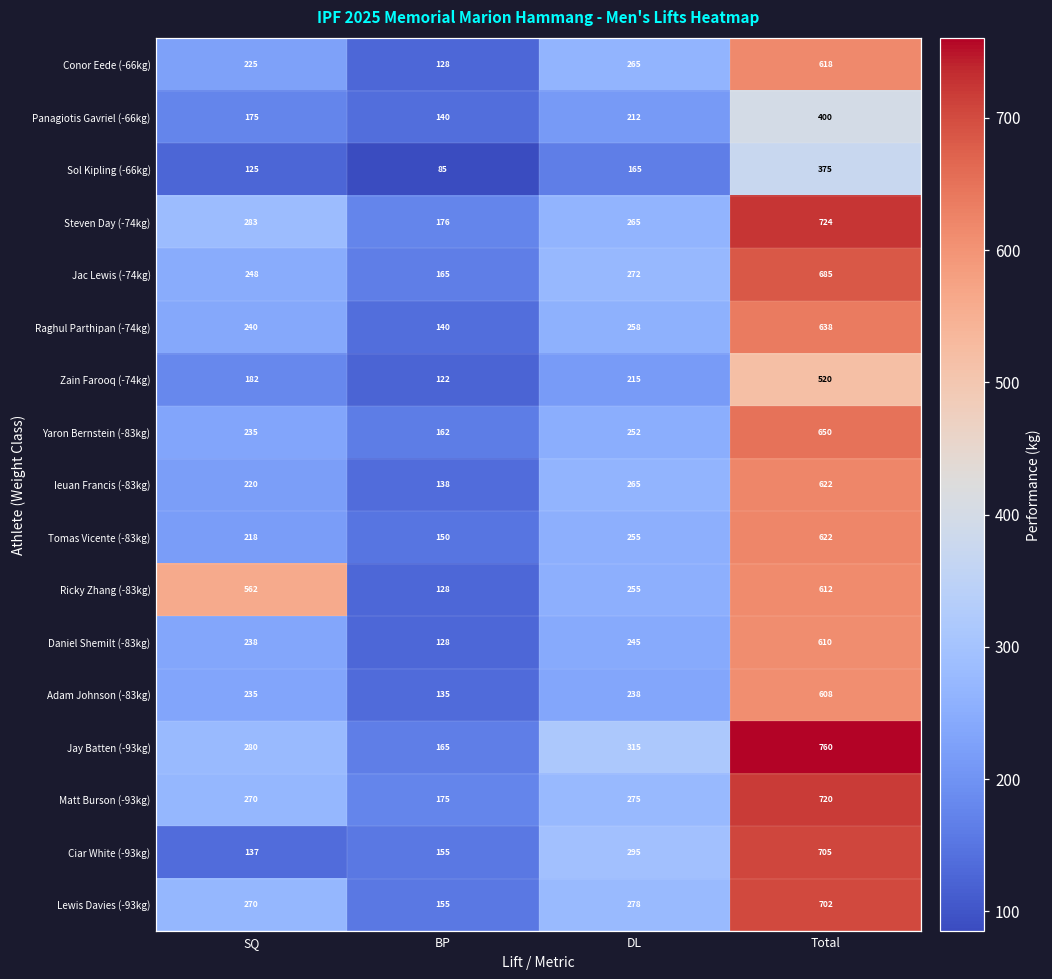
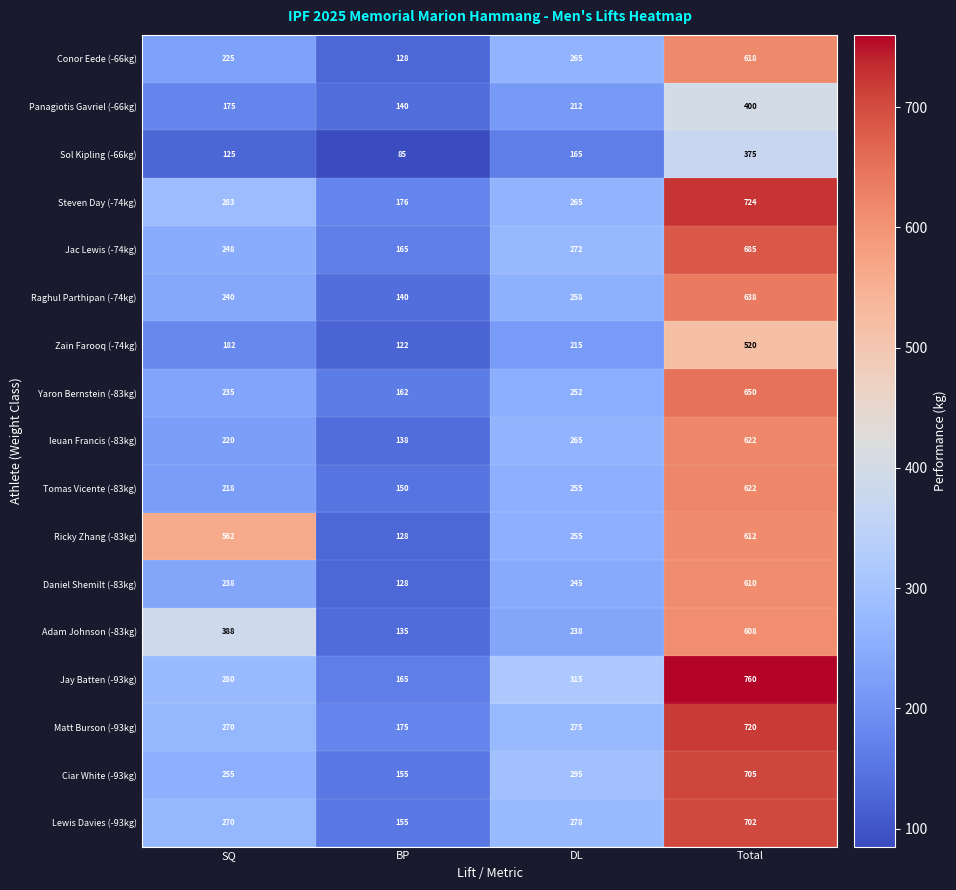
  {
    "Conor Eede (-66kg)": {
      "SQ": 225,
      "BP": 128,
      "DL": 265,
      "Total": 618
    },
    "Panagiotis Gavriel (-66kg)": {
      "SQ": 175,
      "BP": 140,
      "DL": 212,
      "Total": 400
    },
    "Sol Kipling (-66kg)": {
      "SQ": 125,
      "BP": 85,
      "DL": 165,
      "Total": 375
    },
    "Steven Day (-74kg)": {
      "SQ": 283,
      "BP": 176,
      "DL": 265,
      "Total": 724
    },
    "Jac Lewis (-74kg)": {
      "SQ": 248,
      "BP": 165,
      "DL": 272,
      "Total": 685
    },
    "Raghul Parthipan (-74kg)": {
      "SQ": 240,
      "BP": 140,
      "DL": 258,
      "Total": 638
    },
    "Zain Farooq (-74kg)": {
      "SQ": 182,
      "BP": 122,
      "DL": 215,
      "Total": 520
    },
    "Yaron Bernstein (-83kg)": {
      "SQ": 235,
      "BP": 162,
      "DL": 252,
      "Total": 650
    },
    "Ieuan Francis (-83kg)": {
      "SQ": 220,
      "BP": 138,
      "DL": 265,
      "Total": 622
    },
    "Tomas Vicente (-83kg)": {
      "SQ": 218,
      "BP": 150,
      "DL": 255,
      "Total": 622
    },
    "Ricky Zhang (-83kg)": {
      "SQ": 562,
      "BP": 128,
      "DL": 255,
      "Total": 612
    },
    "Daniel Shemilt (-83kg)": {
      "SQ": 238,
      "BP": 128,
      "DL": 245,
      "Total": 610
    },
    "Adam Johnson (-83kg)": {
-     "SQ": 235,
+     "SQ": 388,
      "BP": 135,
      "DL": 238,
      "Total": 608
    },
    "Jay Batten (-93kg)": {
      "SQ": 280,
      "BP": 165,
      "DL": 315,
      "Total": 760
    },
    "Matt Burson (-93kg)": {
      "SQ": 270,
      "BP": 175,
      "DL": 275,
      "Total": 720
    },
    "Ciar White (-93kg)": {
-     "SQ": 137,
+     "SQ": 255,
      "BP": 155,
      "DL": 295,
      "Total": 705
    },
    "Lewis Davies (-93kg)": {
      "SQ": 270,
      "BP": 155,
      "DL": 278,
      "Total": 702
    }
  }
